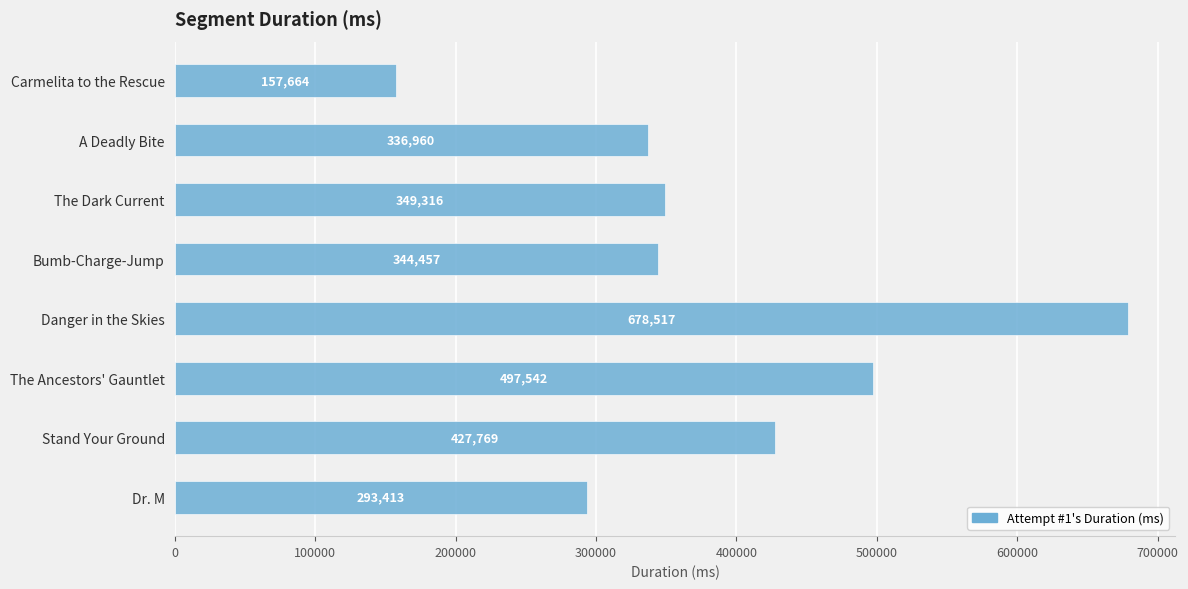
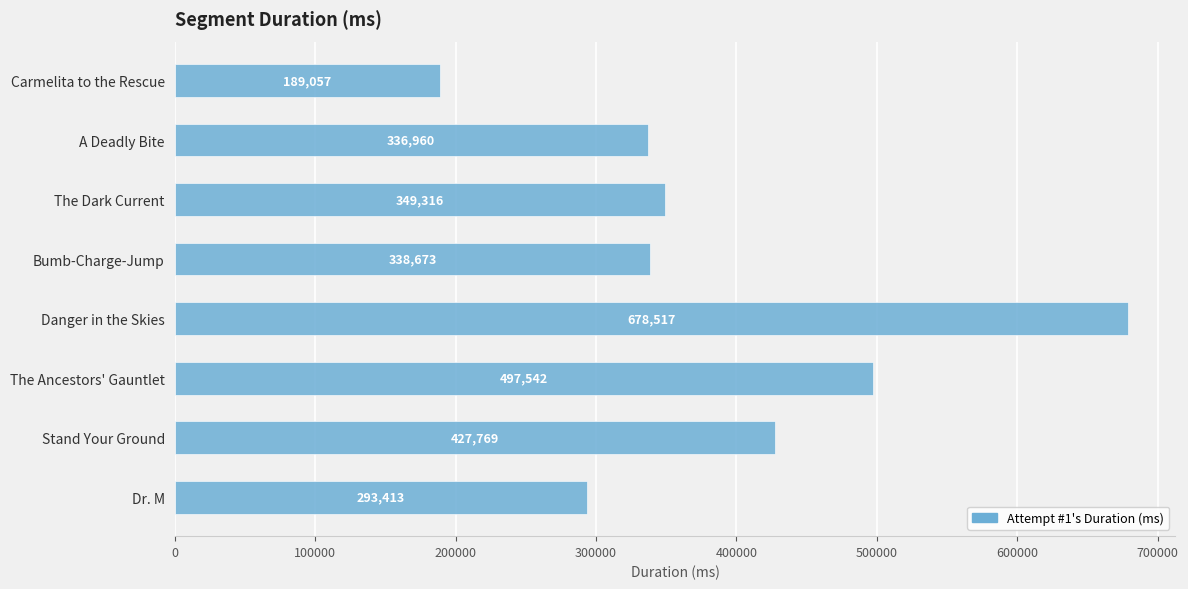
  {
-   "Carmelita to the Rescue": "157,664",
+   "Carmelita to the Rescue": "189,057",
    "A Deadly Bite": "336,960",
    "The Dark Current": "349,316",
-   "Bumb-Charge-Jump": "344,457",
+   "Bumb-Charge-Jump": "338,673",
    "Danger in the Skies": "678,517",
    "The Ancestors' Gauntlet": "497,542",
    "Stand Your Ground": "427,769",
    "Dr. M": "293,413"
  }
